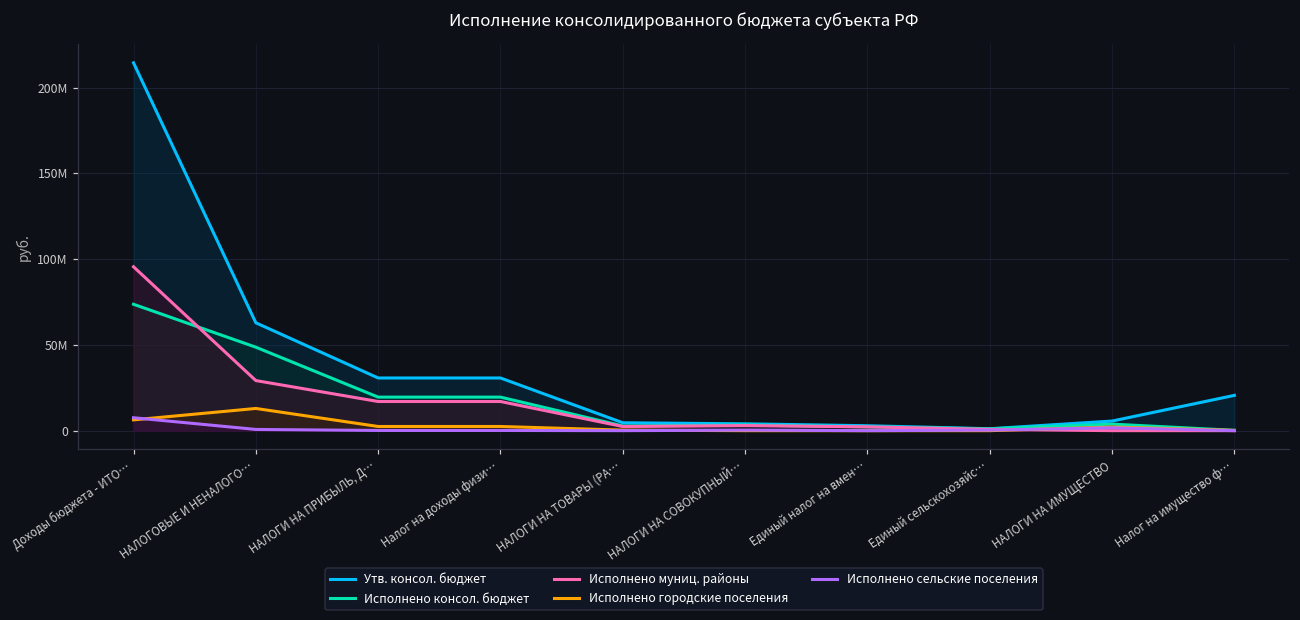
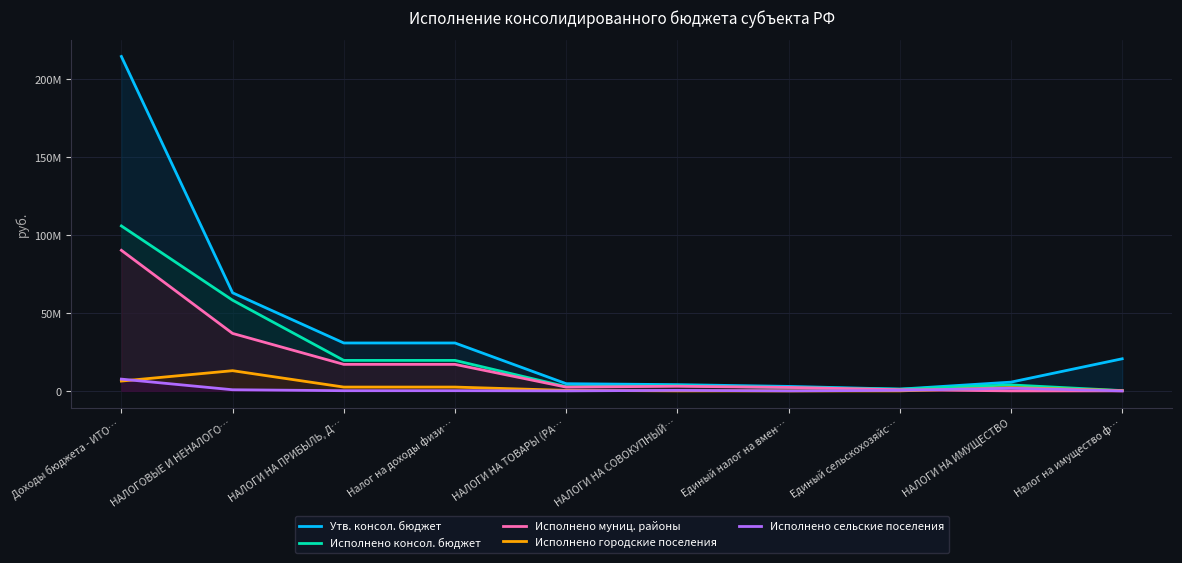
  {
    "Утв. консол. бюджет": {
      "Доходы бюджета - ИТО…": 215000000,
      "НАЛОГОВЫЕ И НЕНАЛОГО…": 63000000,
      "НАЛОГИ НА ПРИБЫЛЬ, Д…": 31000000,
      "Налог на доходы физи…": 31000000,
      "НАЛОГИ НА ТОВАРЫ (РА…": 5000000,
      "НАЛОГИ НА ИМУЩЕСТВО": 6000000,
      "Налог на имущество ф…": 21000000
    },
    "Исполнено консол. бюджет": {
-     "Доходы бюджета - ИТО…": 74000000,
-     "НАЛОГОВЫЕ И НЕНАЛОГО…": 49000000,
+     "Доходы бюджета - ИТО…": 106000000,
+     "НАЛОГОВЫЕ И НЕНАЛОГО…": 58000000,
      "НАЛОГИ НА ПРИБЫЛЬ, Д…": 20000000,
      "Налог на доходы физи…": 20000000,
      "НАЛОГИ НА ИМУЩЕСТВО": 4000000
    },
    "Исполнено муниц. районы": {
-     "Доходы бюджета - ИТО…": 96000000,
-     "НАЛОГОВЫЕ И НЕНАЛОГО…": 29000000,
+     "Доходы бюджета - ИТО…": 90000000,
+     "НАЛОГОВЫЕ И НЕНАЛОГО…": 37000000,
      "НАЛОГИ НА ПРИБЫЛЬ, Д…": 17000000,
      "Налог на доходы физи…": 17000000,
      "НАЛОГИ НА ИМУЩЕСТВО": 0
    },
    "Исполнено городские поселения": {
      "НАЛОГОВЫЕ И НЕНАЛОГО…": 13000000,
      "НАЛОГИ НА ПРИБЫЛЬ, Д…": 2000000,
      "Налог на доходы физи…": 2000000
    },
    "Исполнено сельские поселения": {
      "НАЛОГОВЫЕ И НЕНАЛОГО…": 1000000,
      "НАЛОГИ НА ПРИБЫЛЬ, Д…": 0,
      "Налог на доходы физи…": 0
    }
  }
